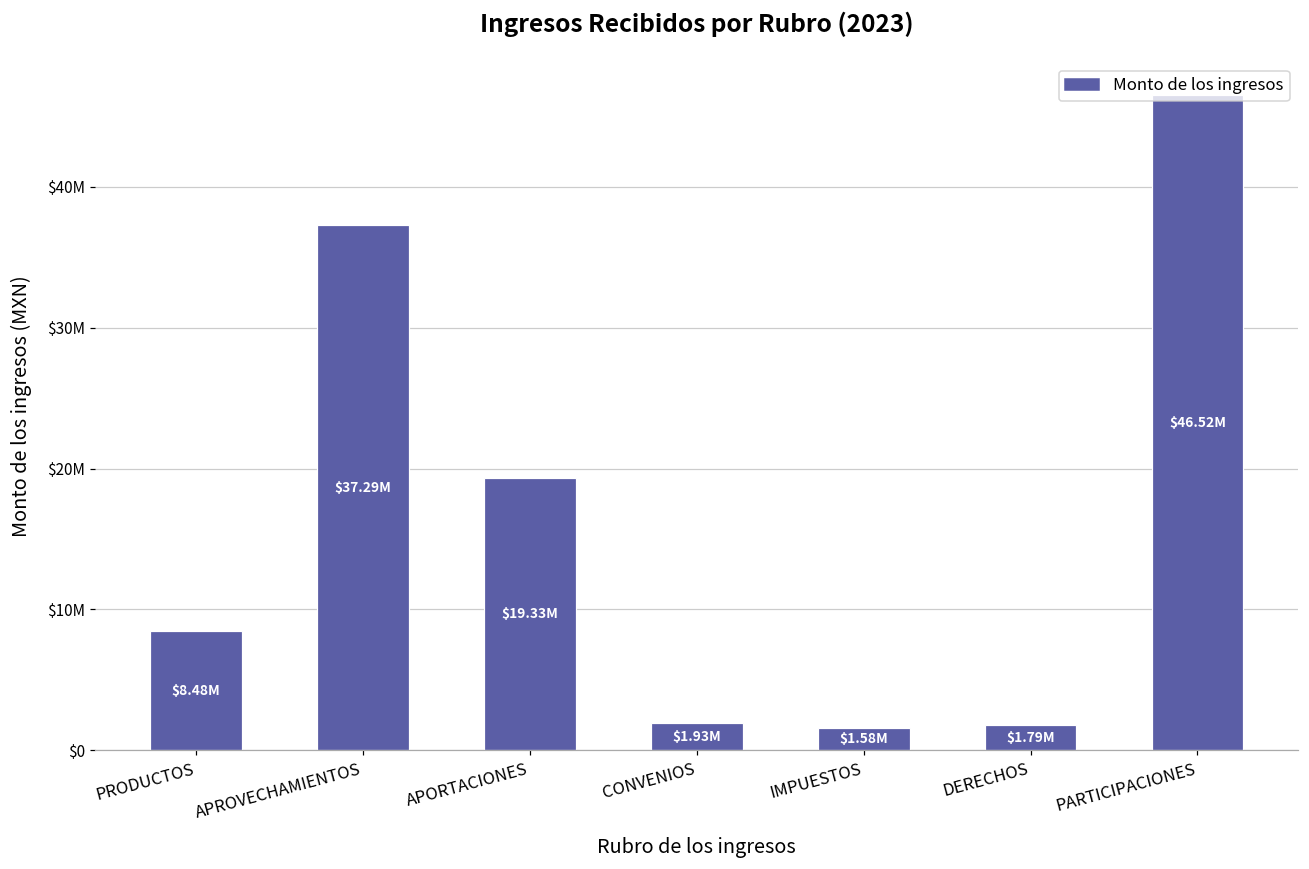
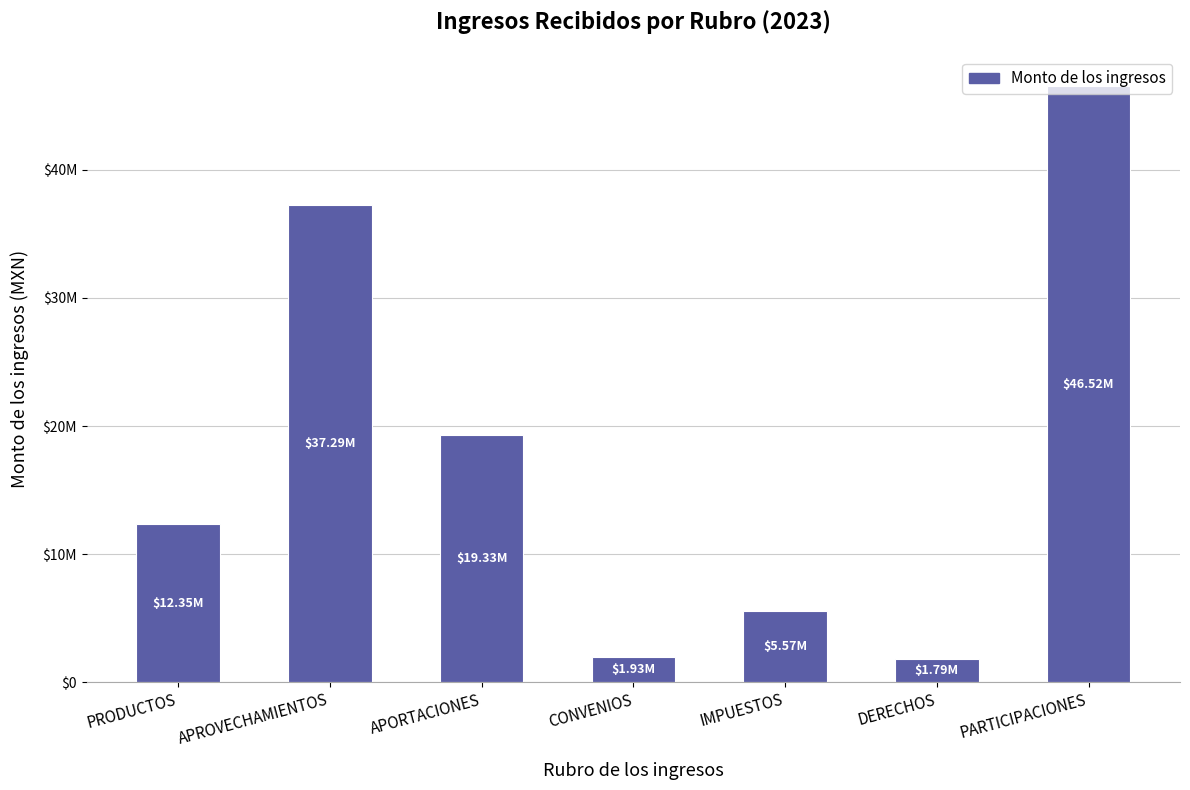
  {
-   "PRODUCTOS": "$8.48M",
+   "PRODUCTOS": "$12.35M",
    "APROVECHAMIENTOS": "$37.29M",
    "APORTACIONES": "$19.33M",
    "CONVENIOS": "$1.93M",
-   "IMPUESTOS": "$1.58M",
+   "IMPUESTOS": "$5.57M",
    "DERECHOS": "$1.79M"
  }
